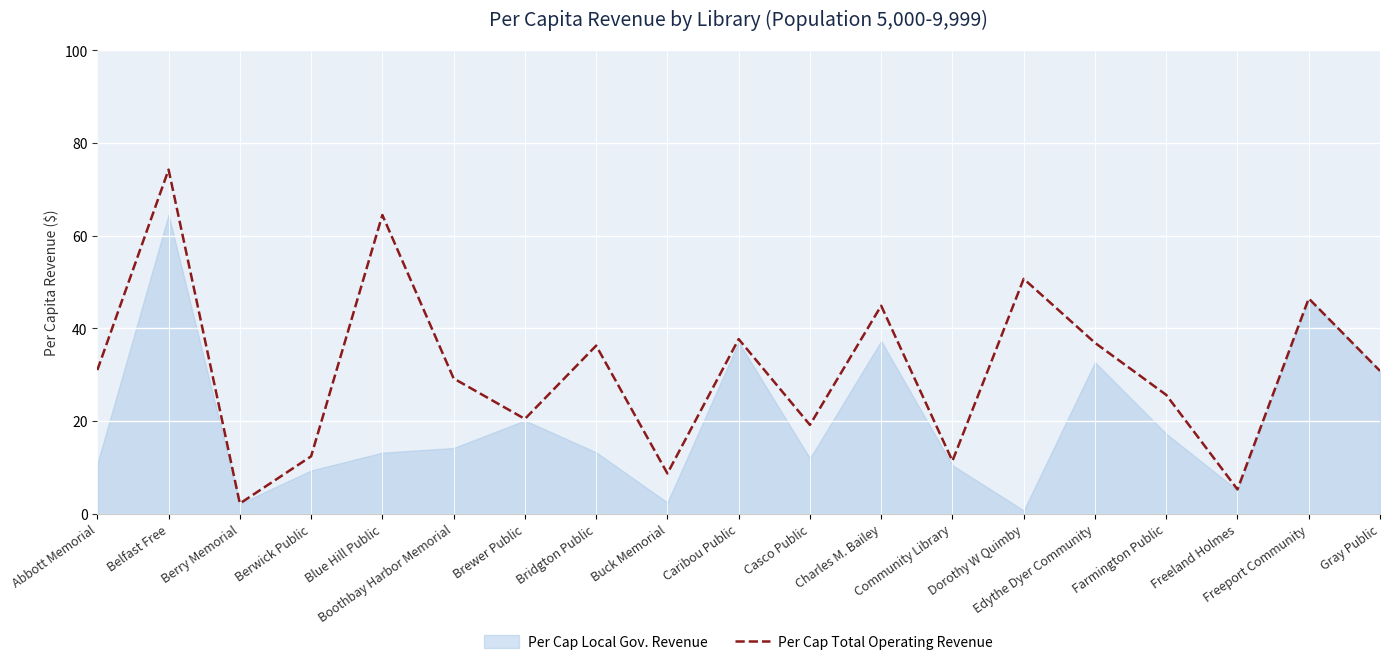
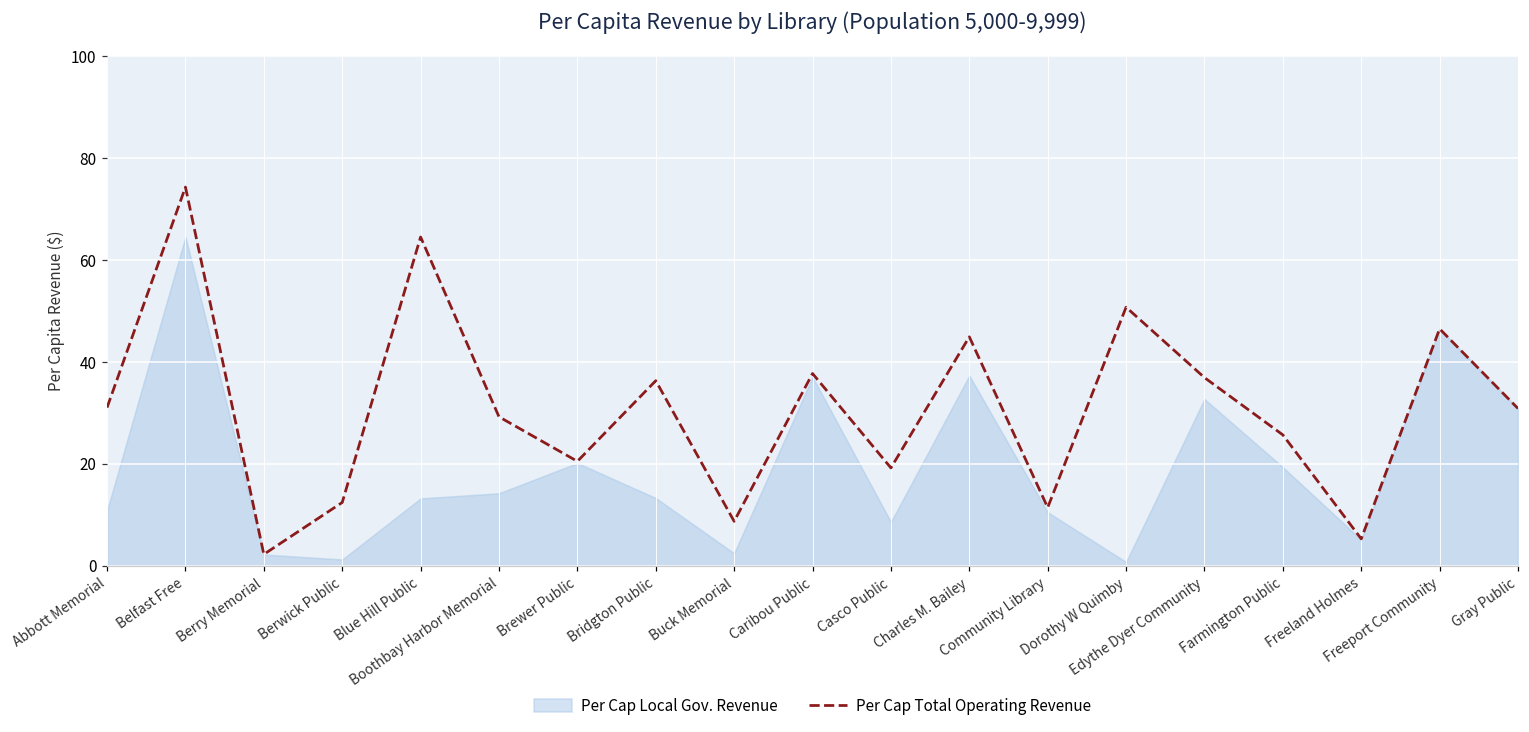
  {
    "Per Cap Total Operating Revenue": {
      "Abbott Memorial": 31,
      "Belfast Free": 74,
      "Berwick Public": 12,
      "Blue Hill Public": 64,
      "Boothbay Harbor Memorial": 29,
      "Bridgton Public": 36,
      "Buck Memorial": 9,
      "Caribou Public": 38,
      "Casco Public": 19,
      "Charles M. Bailey": 45,
      "Community Library": 11,
      "Dorothy W Quimby": 51,
      "Edythe Dyer Community": 37,
      "Farmington Public": 26
    },
    "Per Cap Local Gov. Revenue": {
      "Abbott Memorial": 11,
      "Belfast Free": 65,
-     "Berwick Public": 9,
+     "Berwick Public": 1,
      "Blue Hill Public": 13,
      "Boothbay Harbor Memorial": 14,
      "Bridgton Public": 13,
      "Buck Memorial": 2,
      "Caribou Public": 37,
-     "Casco Public": 12,
+     "Casco Public": 9,
      "Charles M. Bailey": 37,
      "Community Library": 10,
      "Dorothy W Quimby": 1,
      "Edythe Dyer Community": 33,
-     "Farmington Public": 17
+     "Farmington Public": 19
    }
  }
